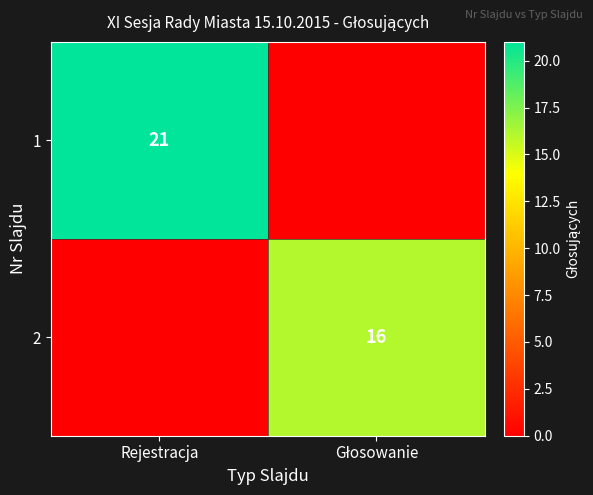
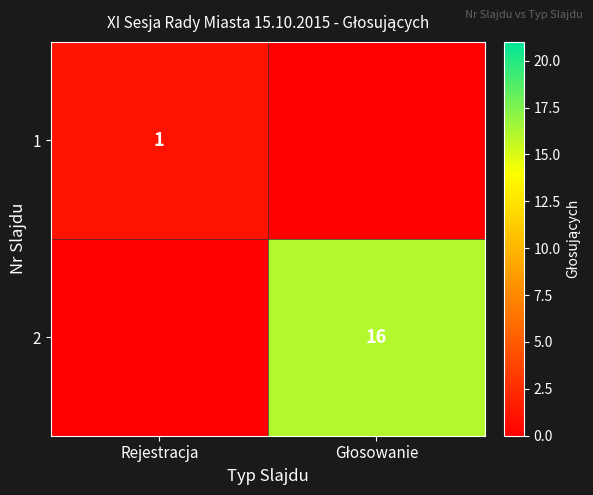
  {
    "1": {
-     "Rejestracja": 21
+     "Rejestracja": 1
    },
    "2": {
      "Głosowanie": 16
    }
  }
